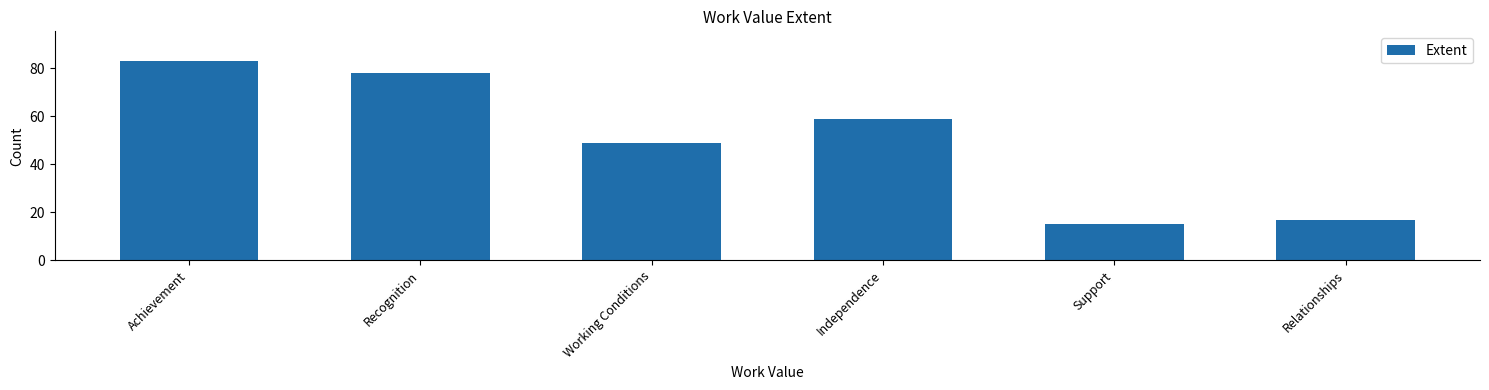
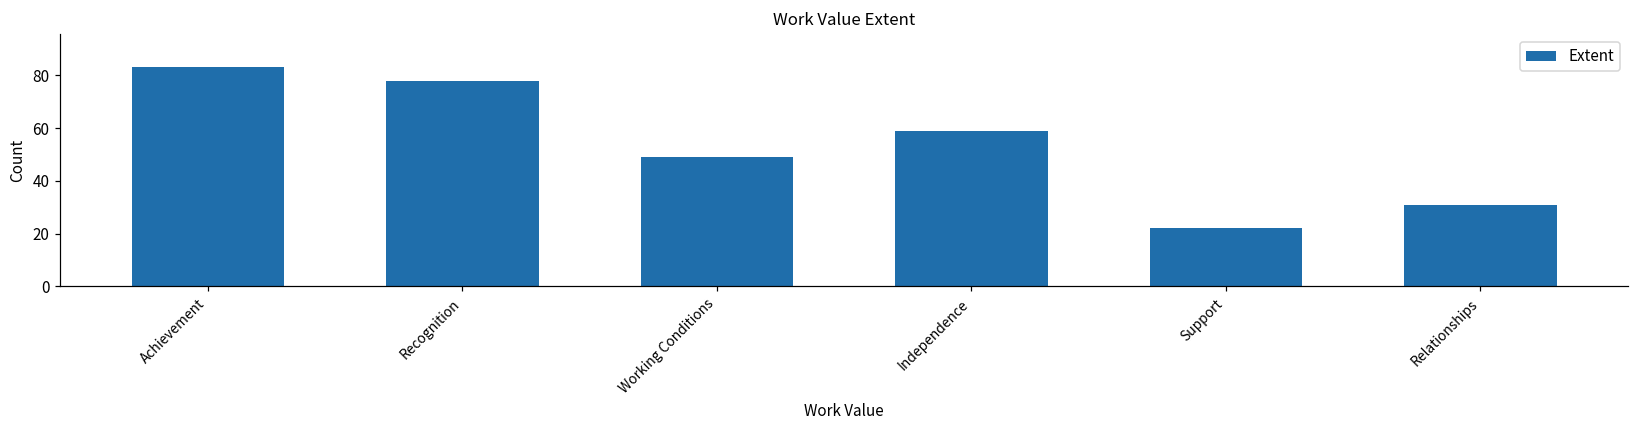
  {
    "Achievement": 83,
    "Recognition": 78,
    "Working Conditions": 49,
    "Independence": 59,
-   "Support": 15,
-   "Relationships": 17
+   "Support": 22,
+   "Relationships": 31
  }
